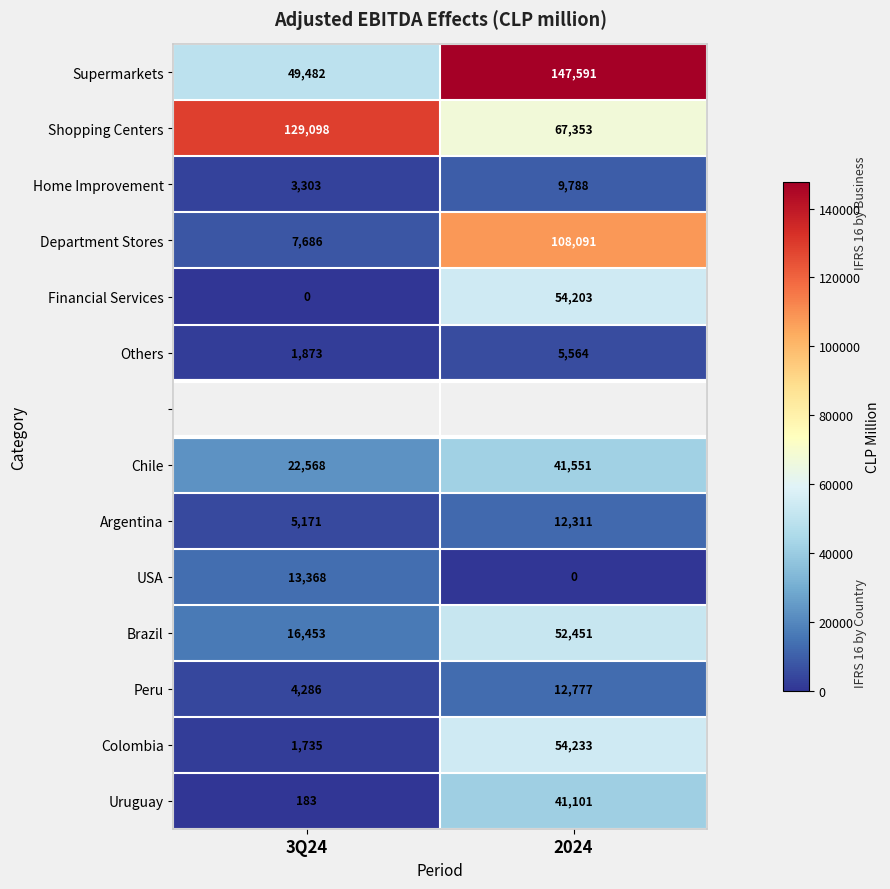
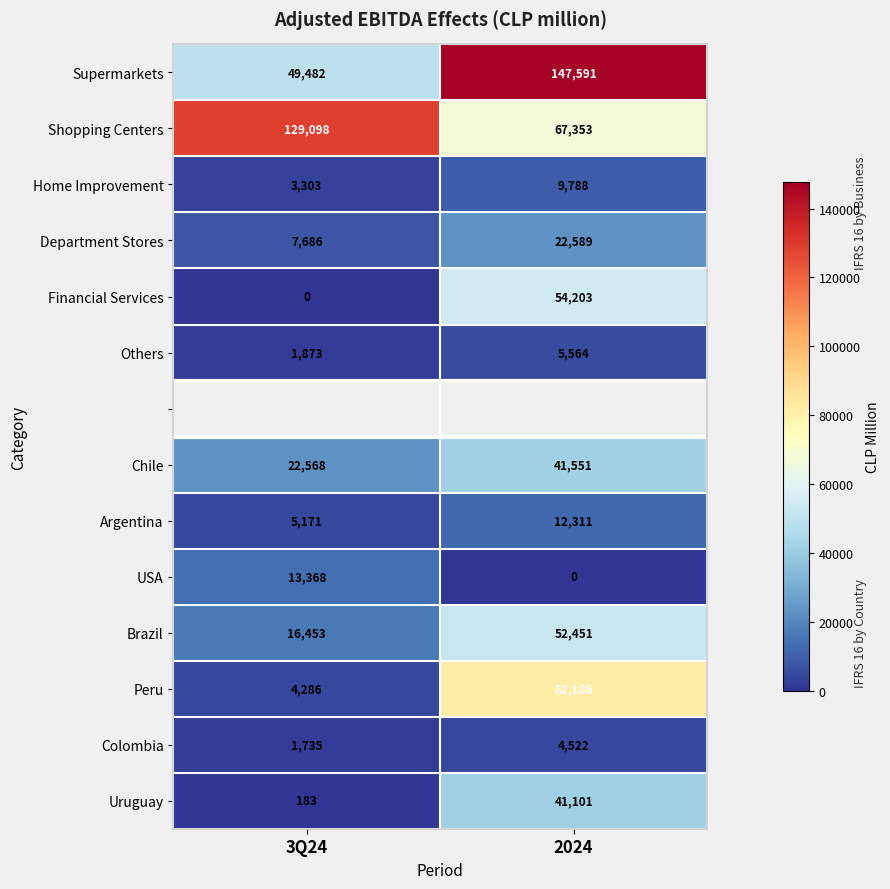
  {
    "Supermarkets": {
      "3Q24": "49,482",
      "2024": "147,591"
    },
    "Shopping Centers": {
      "3Q24": "129,098",
      "2024": "67,353"
    },
    "Home Improvement": {
      "3Q24": "3,303",
      "2024": "9,788"
    },
    "Department Stores": {
      "3Q24": "7,686",
-     "2024": "108,091"
+     "2024": "22,589"
    },
    "Financial Services": {
      "3Q24": "0",
      "2024": "54,203"
    },
    "Others": {
      "3Q24": "1,873",
      "2024": "5,564"
    },
    "Chile": {
      "3Q24": "22,568",
      "2024": "41,551"
    },
    "Argentina": {
      "3Q24": "5,171",
      "2024": "12,311"
    },
    "USA": {
      "3Q24": "13,368",
      "2024": "0"
    },
    "Brazil": {
      "3Q24": "16,453",
      "2024": "52,451"
    },
    "Peru": {
      "3Q24": "4,286",
-     "2024": "12,777"
+     "2024": "82,186"
    },
    "Colombia": {
      "3Q24": "1,735",
-     "2024": "54,233"
+     "2024": "4,522"
    },
    "Uruguay": {
      "3Q24": "183",
      "2024": "41,101"
    }
  }
